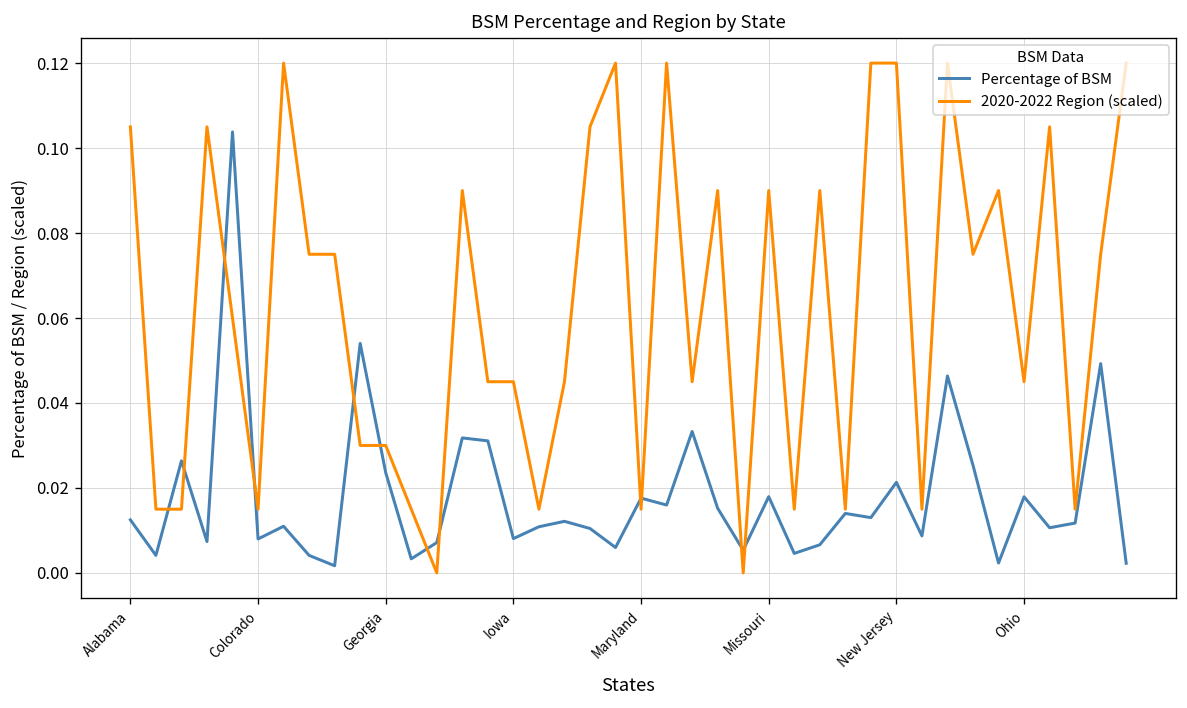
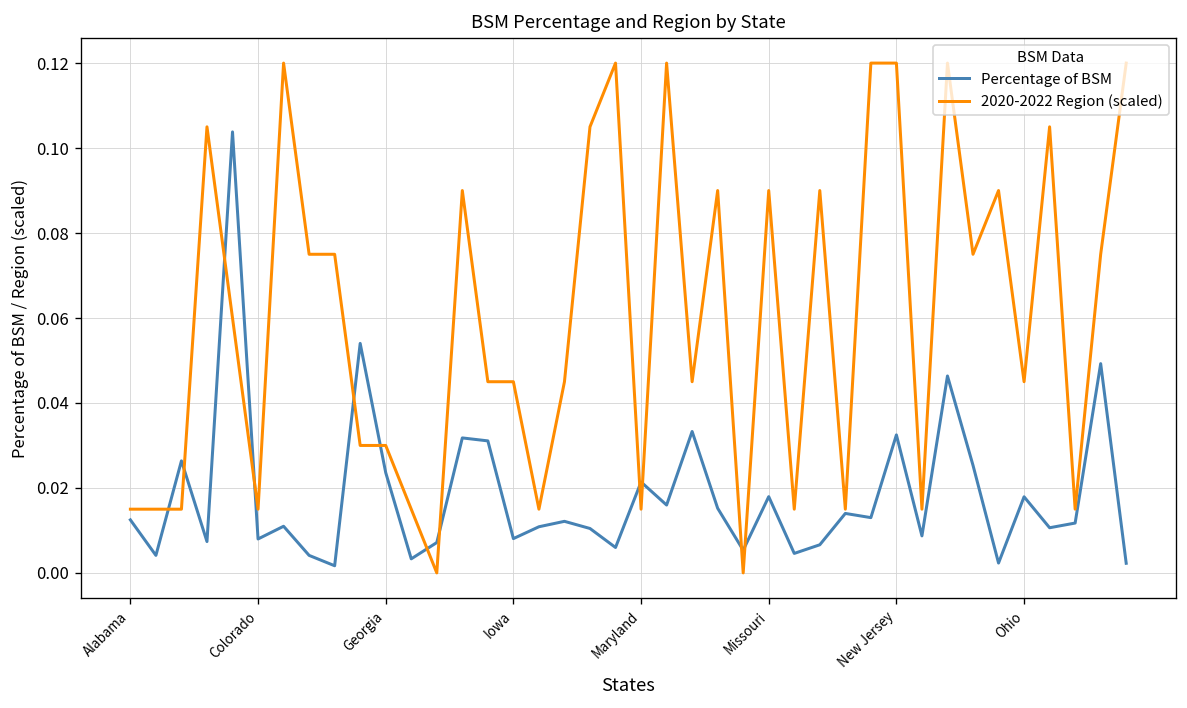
  {
    "Percentage of BSM": {
      "Alabama": 0.012,
      "Colorado": 0.008,
      "Georgia": 0.024,
      "Iowa": 0.008,
-     "Maryland": 0.018,
+     "Maryland": 0.021,
      "Missouri": 0.018,
-     "New Jersey": 0.021,
+     "New Jersey": 0.032,
      "Ohio": 0.018
    },
    "2020-2022 Region (scaled)": {
-     "Alabama": 0.105,
+     "Alabama": 0.015,
      "Colorado": 0.015,
      "Georgia": 0.030,
      "Iowa": 0.045,
      "Maryland": 0.015,
      "Missouri": 0.090,
      "New Jersey": 0.120,
      "Ohio": 0.045
    }
  }
